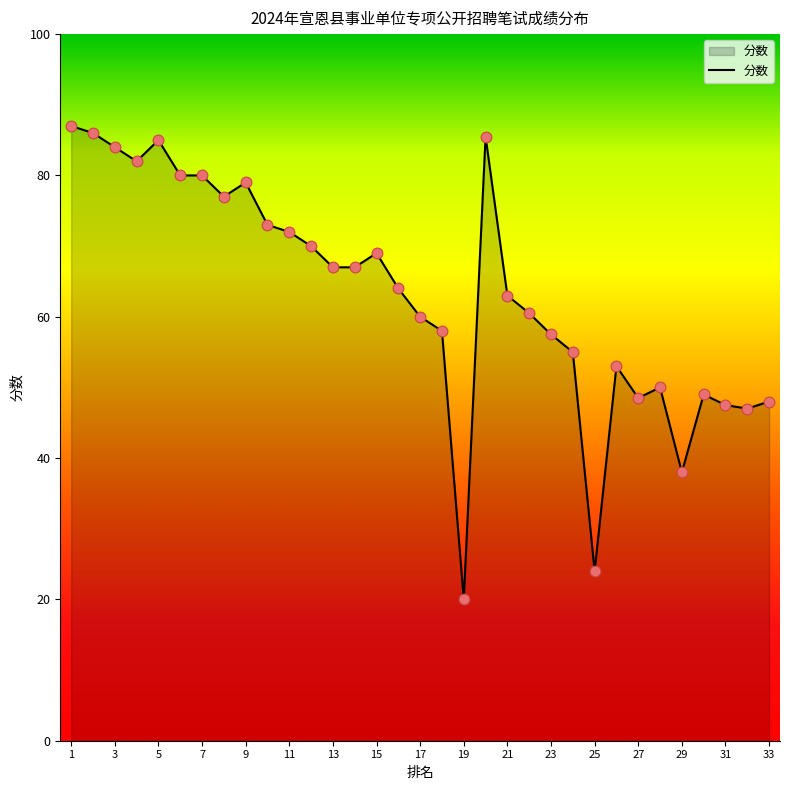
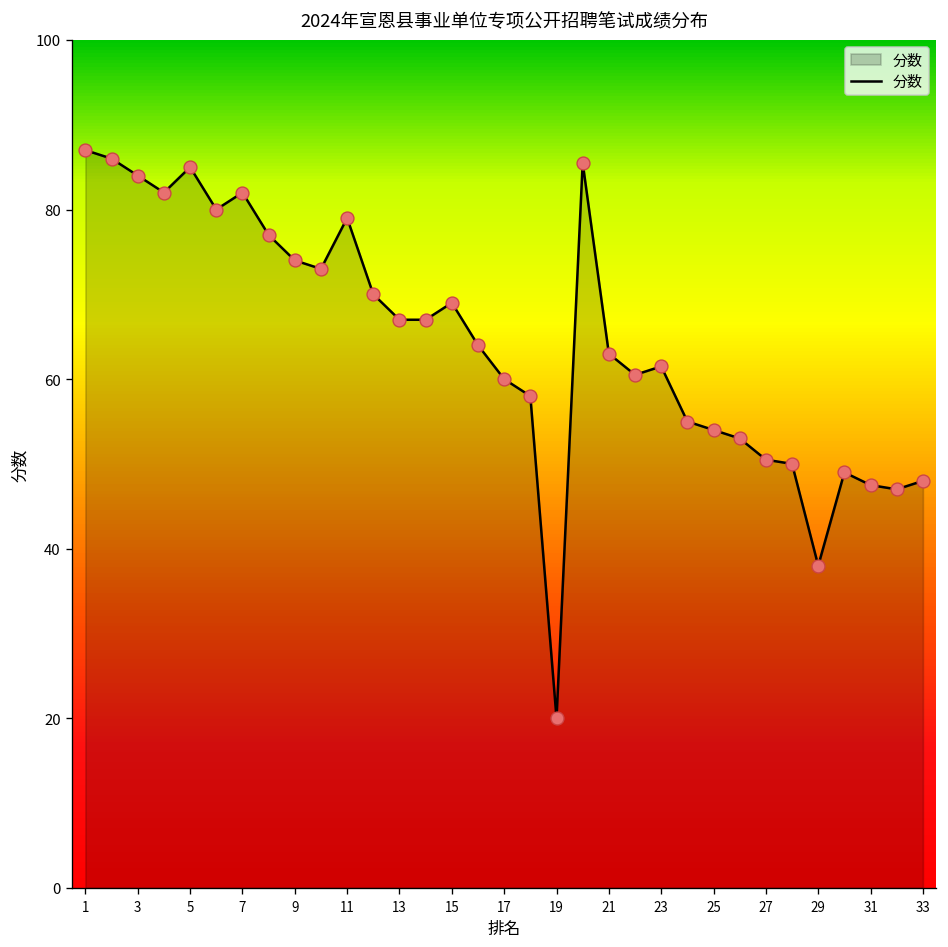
  {
    "1": 87,
    "3": 84,
    "5": 85,
-   "7": 80,
-   "9": 79,
-   "11": 72,
+   "7": 82,
+   "9": 74,
+   "11": 79,
    "13": 67,
    "15": 69,
    "17": 60,
    "19": 20,
    "21": 63,
-   "23": 58,
-   "25": 24,
-   "27": 49,
+   "23": 62,
+   "25": 54,
+   "27": 51,
    "29": 38,
    "31": 48,
    "33": 48
  }
